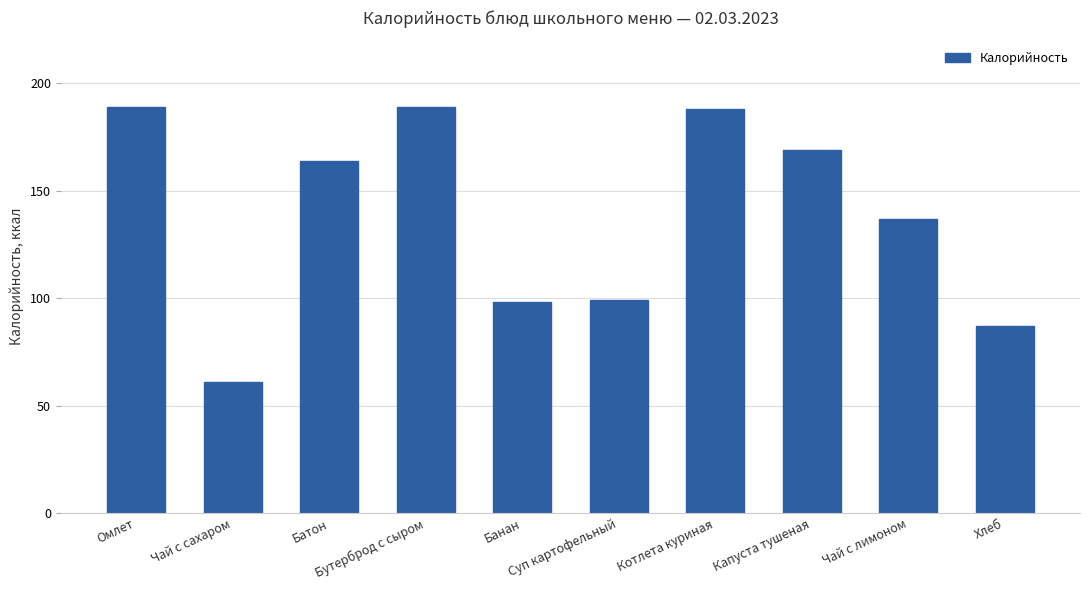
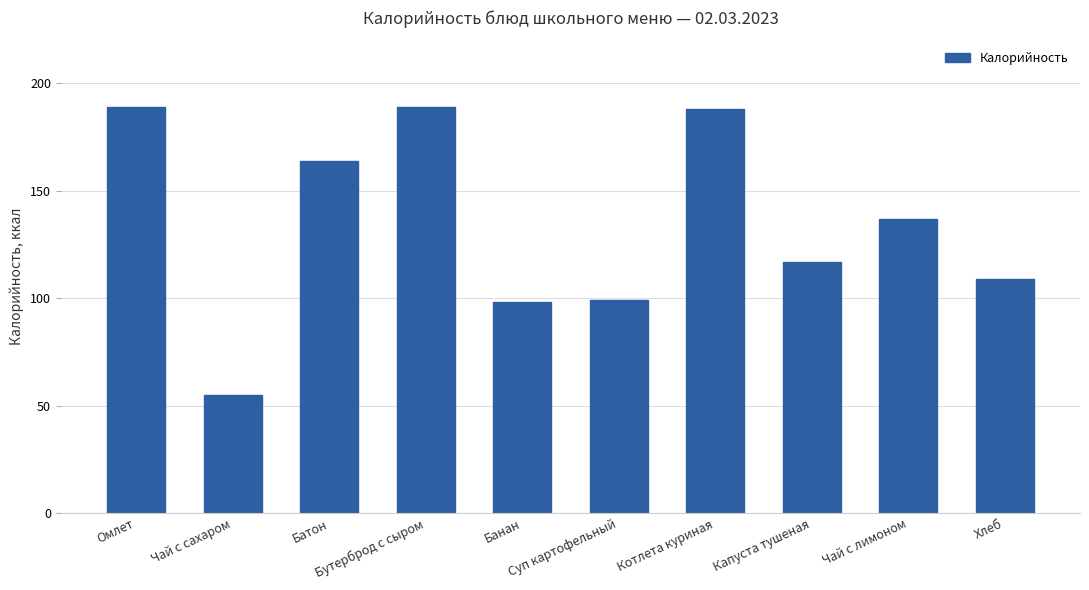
  {
    "Омлет": 189,
-   "Чай с сахаром": 61,
+   "Чай с сахаром": 55,
    "Батон": 164,
    "Бутерброд с сыром": 189,
    "Банан": 98,
    "Суп картофельный": 99,
    "Котлета куриная": 188,
-   "Капуста тушеная": 169,
+   "Капуста тушеная": 117,
    "Чай с лимоном": 137,
-   "Хлеб": 87
+   "Хлеб": 109
  }
